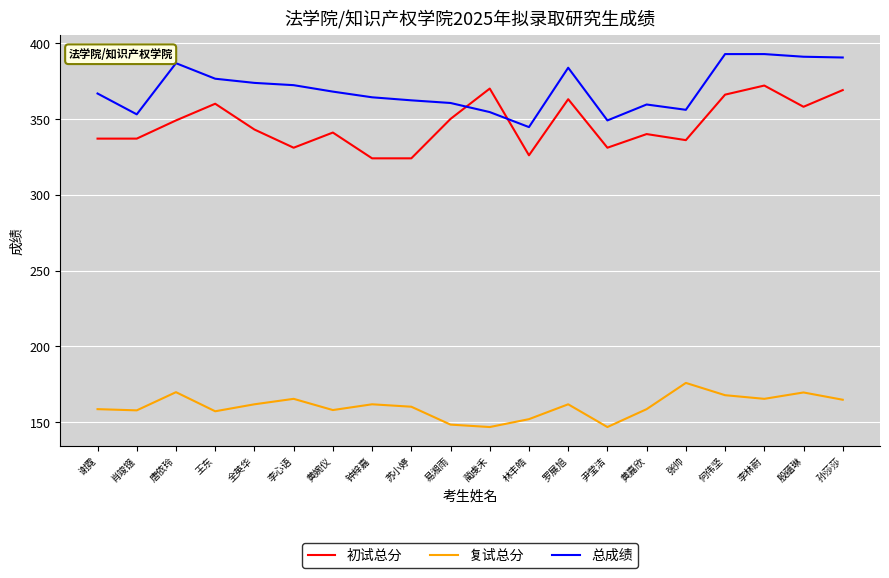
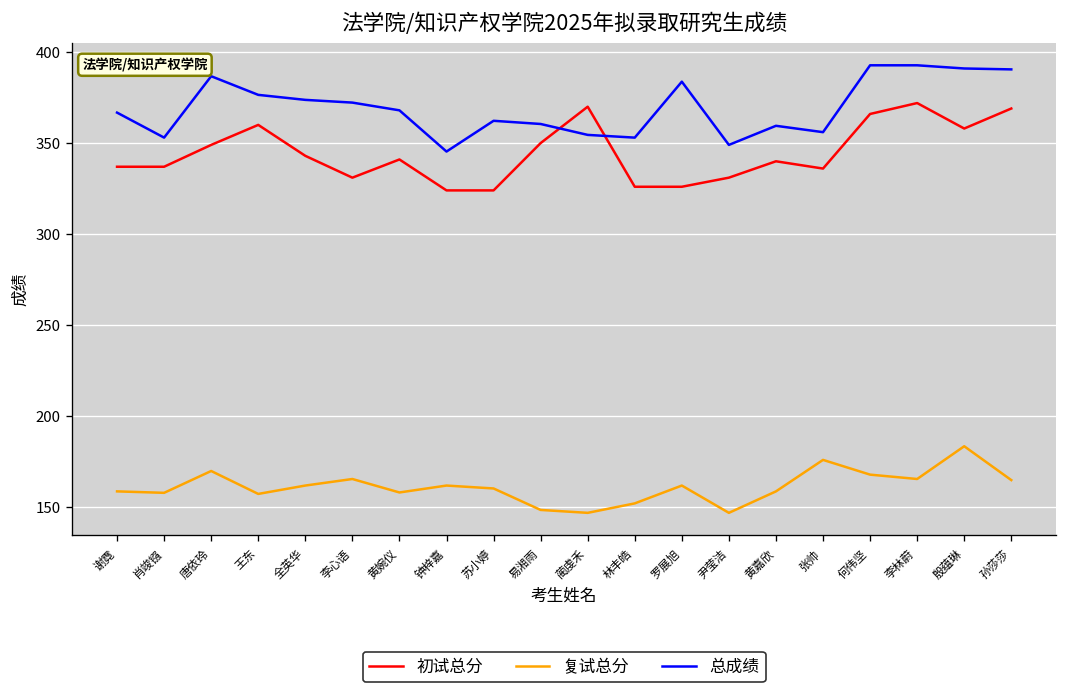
  {
    "初试总分": {
      "谢霓": 337,
      "肖竣镪": 337,
      "唐依玲": 349,
      "王东": 360,
      "全英华": 343,
      "李心语": 331,
      "黄婉仪": 341,
      "钟梓嘉": 324,
      "苏小婷": 324,
      "易湘雨": 350,
      "蔺虔禾": 370,
      "林丰皓": 326,
-     "罗展旭": 363,
+     "罗展旭": 326,
      "尹莹洁": 331,
      "黄嘉欣": 340,
      "张帅": 336,
      "何伟坚": 366,
      "李林蔚": 372,
      "殷蕴琳": 358,
      "孙莎莎": 369
    },
    "复试总分": {
      "谢霓": 159,
      "肖竣镪": 158,
      "唐依玲": 170,
      "王东": 157,
      "全英华": 162,
      "李心语": 165,
      "黄婉仪": 158,
      "钟梓嘉": 162,
      "苏小婷": 160,
      "易湘雨": 148,
      "蔺虔禾": 147,
      "林丰皓": 152,
      "罗展旭": 162,
      "尹莹洁": 147,
      "黄嘉欣": 159,
      "张帅": 176,
      "何伟坚": 168,
      "李林蔚": 165,
-     "殷蕴琳": 170,
+     "殷蕴琳": 183,
      "孙莎莎": 165
    },
    "总成绩": {
      "谢霓": 367,
      "肖竣镪": 353,
      "王东": 377,
      "全英华": 374,
      "李心语": 372,
      "黄婉仪": 368,
-     "钟梓嘉": 364,
+     "钟梓嘉": 345,
      "苏小婷": 362,
      "易湘雨": 361,
      "蔺虔禾": 355,
-     "林丰皓": 345,
+     "林丰皓": 353,
      "罗展旭": 384,
      "尹莹洁": 349,
      "黄嘉欣": 360,
      "张帅": 356,
      "何伟坚": 393,
      "李林蔚": 393,
      "殷蕴琳": 391,
      "孙莎莎": 391
    }
  }
